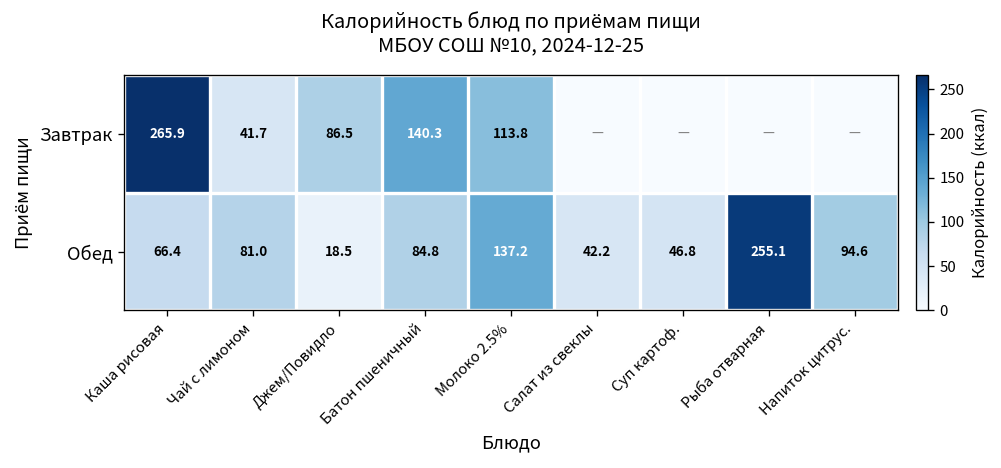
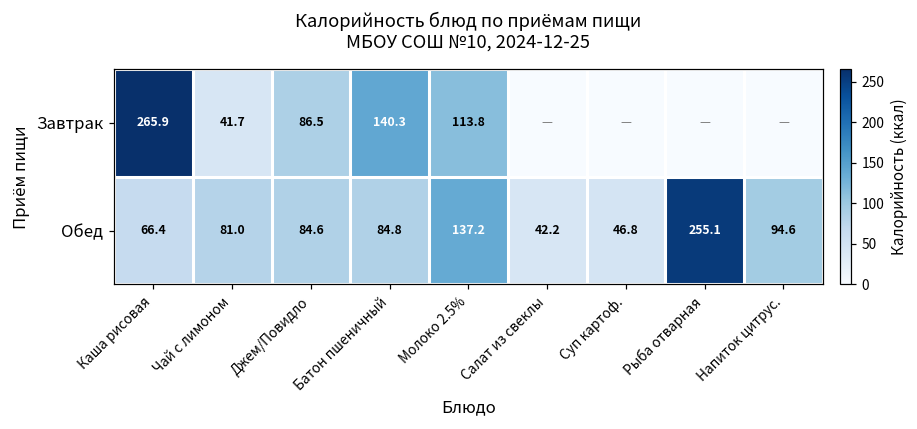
  {
    "Завтрак": {
      "Каша рисовая": 265.9,
      "Чай с лимоном": 41.7,
      "Джем/Повидло": 86.5,
      "Батон пшеничный": 140.3,
      "Молоко 2.5%": 113.8
    },
    "Обед": {
      "Каша рисовая": 66.4,
      "Чай с лимоном": 81.0,
-     "Джем/Повидло": 18.5,
+     "Джем/Повидло": 84.6,
      "Батон пшеничный": 84.8,
      "Молоко 2.5%": 137.2,
      "Салат из свеклы": 42.2,
      "Суп картоф.": 46.8,
      "Рыба отварная": 255.1,
      "Напиток цитрус.": 94.6
    }
  }
